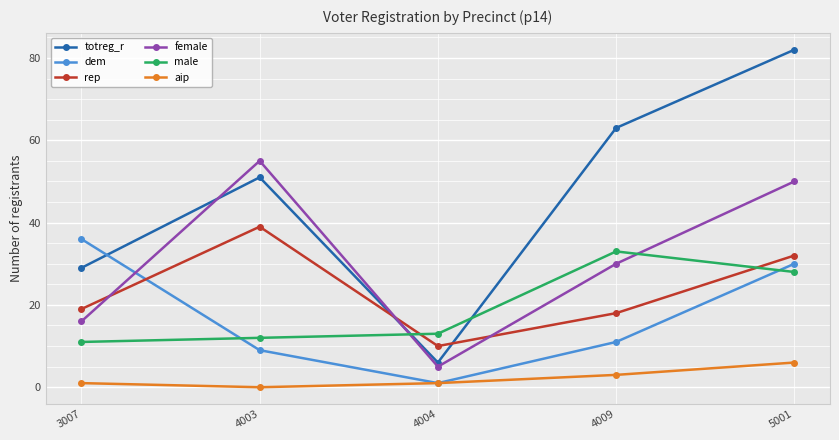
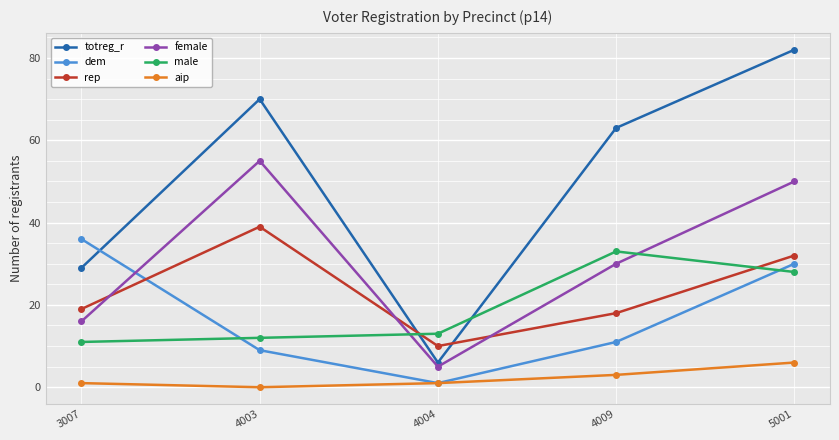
  {
    "totreg_r": {
      "3007": 29,
-     "4003": 51,
+     "4003": 70,
      "4004": 6,
      "4009": 63,
      "5001": 82
    },
    "dem": {
      "3007": 36,
      "4003": 9,
      "4009": 11,
      "5001": 30
    },
    "rep": {
      "3007": 19,
      "4003": 39,
      "4004": 10,
      "4009": 18,
      "5001": 32
    },
    "female": {
      "3007": 16,
      "4003": 55,
      "4004": 5,
      "4009": 30,
      "5001": 50
    },
    "male": {
      "3007": 11,
      "4003": 12,
      "4004": 13,
      "4009": 33,
      "5001": 28
    },
    "aip": {
      "3007": 1,
      "4003": 0,
      "4009": 3,
      "5001": 6
    }
  }
